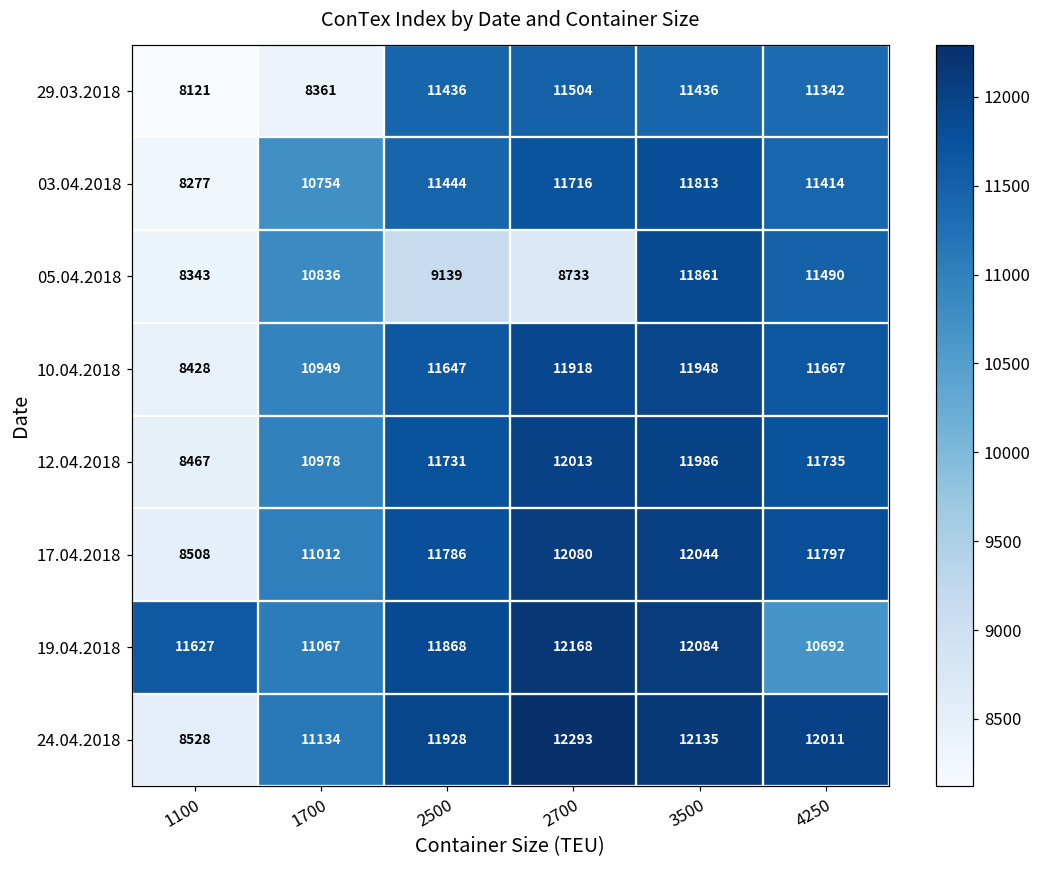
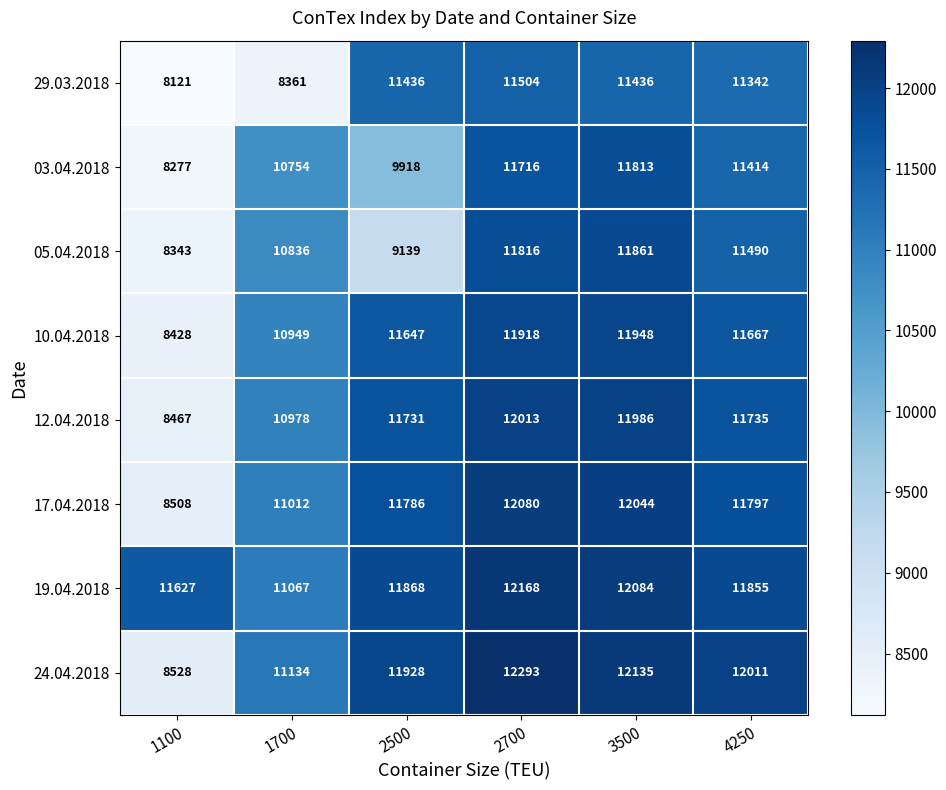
  {
    "29.03.2018": {
      "1100": 8121,
      "1700": 8361,
      "2500": 11436,
      "2700": 11504,
      "3500": 11436,
      "4250": 11342
    },
    "03.04.2018": {
      "1100": 8277,
      "1700": 10754,
-     "2500": 11444,
+     "2500": 9918,
      "2700": 11716,
      "3500": 11813,
      "4250": 11414
    },
    "05.04.2018": {
      "1100": 8343,
      "1700": 10836,
      "2500": 9139,
-     "2700": 8733,
+     "2700": 11816,
      "3500": 11861,
      "4250": 11490
    },
    "10.04.2018": {
      "1100": 8428,
      "1700": 10949,
      "2500": 11647,
      "2700": 11918,
      "3500": 11948,
      "4250": 11667
    },
    "12.04.2018": {
      "1100": 8467,
      "1700": 10978,
      "2500": 11731,
      "2700": 12013,
      "3500": 11986,
      "4250": 11735
    },
    "17.04.2018": {
      "1100": 8508,
      "1700": 11012,
      "2500": 11786,
      "2700": 12080,
      "3500": 12044,
      "4250": 11797
    },
    "19.04.2018": {
      "1100": 11627,
      "1700": 11067,
      "2500": 11868,
      "2700": 12168,
      "3500": 12084,
-     "4250": 10692
+     "4250": 11855
    },
    "24.04.2018": {
      "1100": 8528,
      "1700": 11134,
      "2500": 11928,
      "2700": 12293,
      "3500": 12135,
      "4250": 12011
    }
  }
